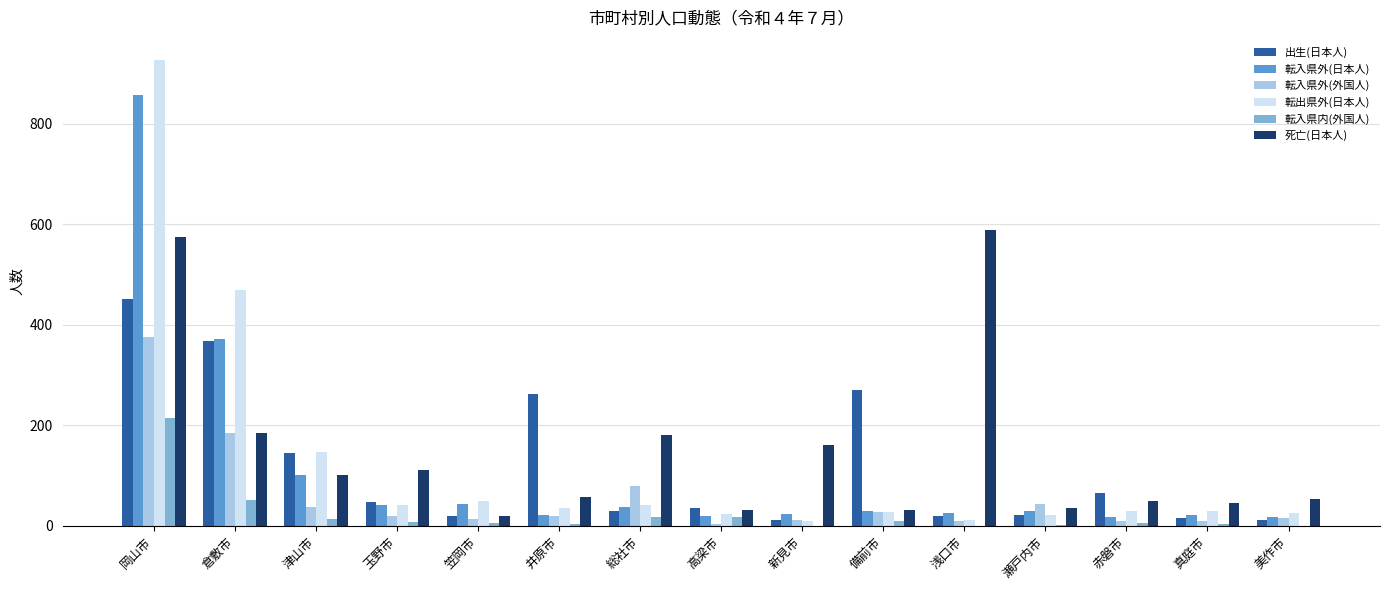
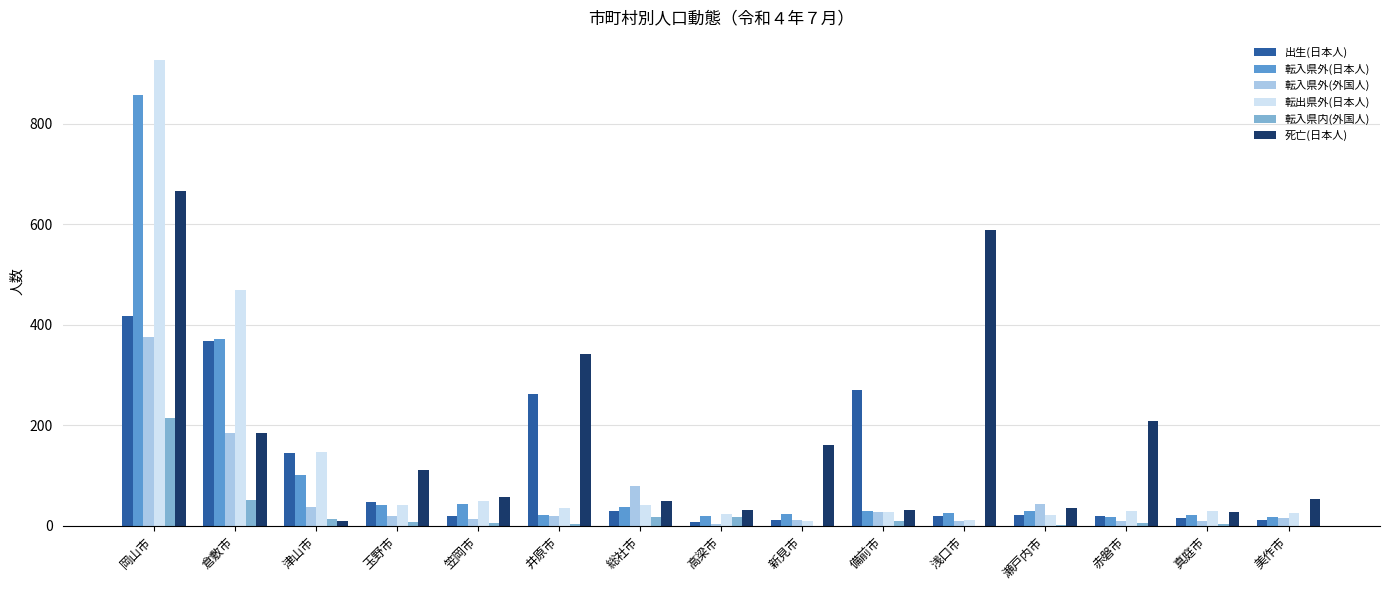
  {
    "出生(日本人)": {
-     "岡山市": 450,
+     "岡山市": 420,
      "倉敷市": 370,
      "津山市": 150,
      "玉野市": 50,
      "笠岡市": 20,
      "井原市": 260,
      "総社市": 30,
-     "高梁市": 40,
+     "高梁市": 10,
      "新見市": 10,
      "備前市": 270,
      "浅口市": 20,
      "瀬戸内市": 20,
-     "赤磐市": 70,
+     "赤磐市": 20,
      "真庭市": 20,
      "美作市": 10
    },
    "死亡(日本人)": {
-     "岡山市": 580,
+     "岡山市": 670,
      "倉敷市": 180,
-     "津山市": 100,
+     "津山市": 10,
      "玉野市": 110,
-     "笠岡市": 20,
-     "井原市": 60,
-     "総社市": 180,
+     "笠岡市": 60,
+     "井原市": 340,
+     "総社市": 50,
      "高梁市": 30,
      "新見市": 160,
      "備前市": 30,
      "浅口市": 590,
      "瀬戸内市": 40,
-     "赤磐市": 50,
-     "真庭市": 50,
+     "赤磐市": 210,
+     "真庭市": 30,
      "美作市": 50
    }
  }
